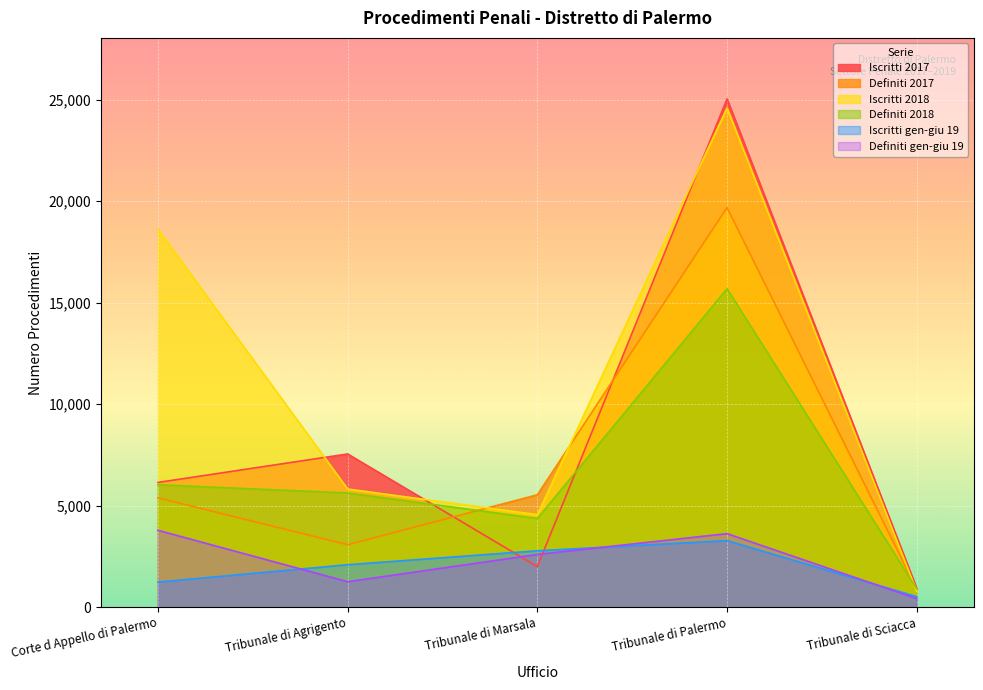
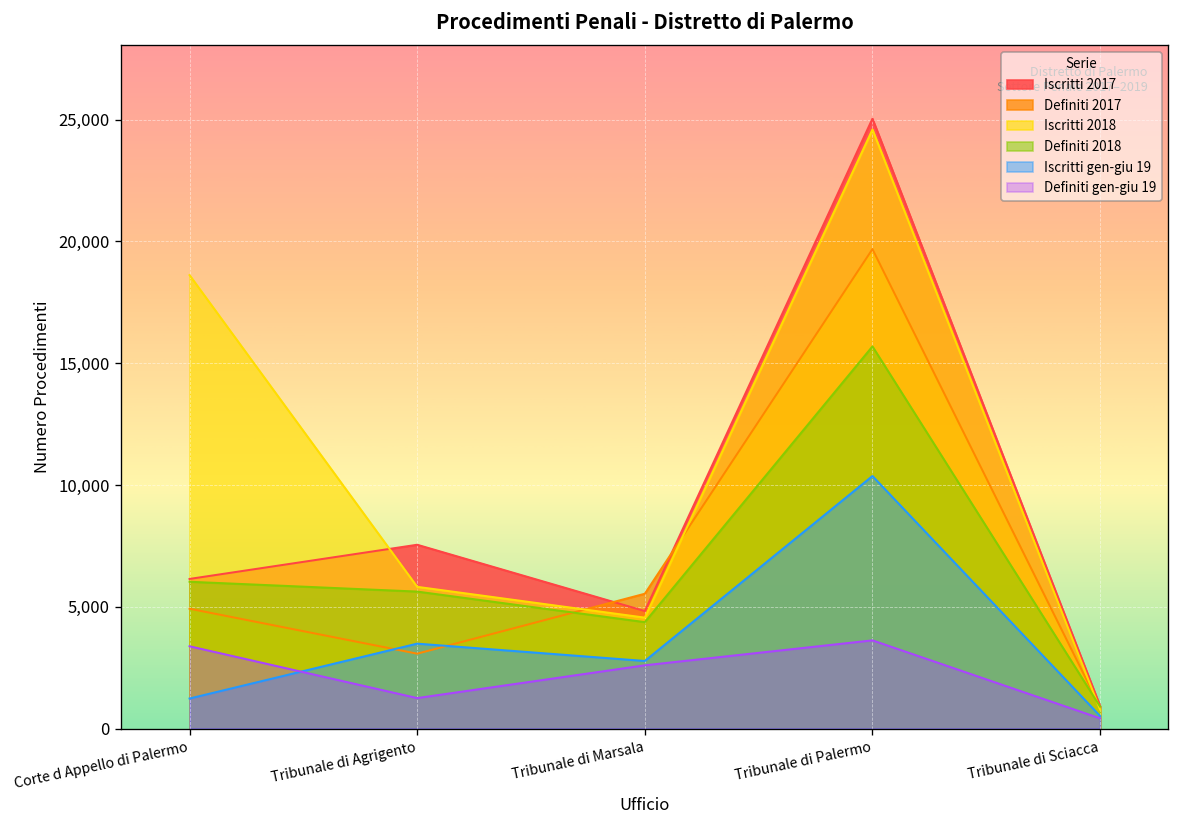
  {
    "Iscritti 2017": {
      "Tribunale di Agrigento": "7,500",
-     "Tribunale di Marsala": "2,000",
+     "Tribunale di Marsala": "4,800",
      "Tribunale di Palermo": "25,000"
    },
    "Definiti 2017": {
-     "Corte d Appello di Palermo": "5,400",
+     "Corte d Appello di Palermo": "4,900",
      "Tribunale di Agrigento": "3,100",
      "Tribunale di Marsala": "5,500",
      "Tribunale di Palermo": "19,700"
    },
    "Iscritti 2018": {
      "Corte d Appello di Palermo": "18,600",
      "Tribunale di Agrigento": "5,800",
      "Tribunale di Marsala": "4,600",
      "Tribunale di Palermo": "24,600"
    },
    "Definiti 2018": {
      "Tribunale di Agrigento": "5,600",
      "Tribunale di Marsala": "4,400",
      "Tribunale di Palermo": "15,700"
    },
    "Iscritti gen-giu 19": {
      "Corte d Appello di Palermo": "1,200",
-     "Tribunale di Agrigento": "2,100",
+     "Tribunale di Agrigento": "3,500",
      "Tribunale di Marsala": "2,800",
-     "Tribunale di Palermo": "3,300"
+     "Tribunale di Palermo": "10,400"
    },
    "Definiti gen-giu 19": {
-     "Corte d Appello di Palermo": "3,800",
+     "Corte d Appello di Palermo": "3,400",
      "Tribunale di Agrigento": "1,300",
      "Tribunale di Marsala": "2,600",
      "Tribunale di Palermo": "3,600"
    }
  }
